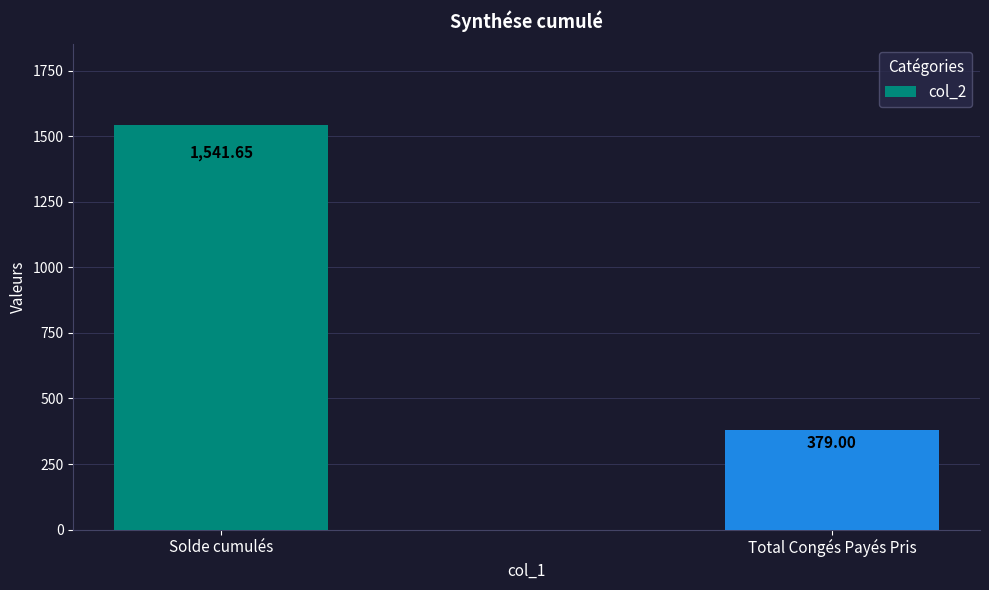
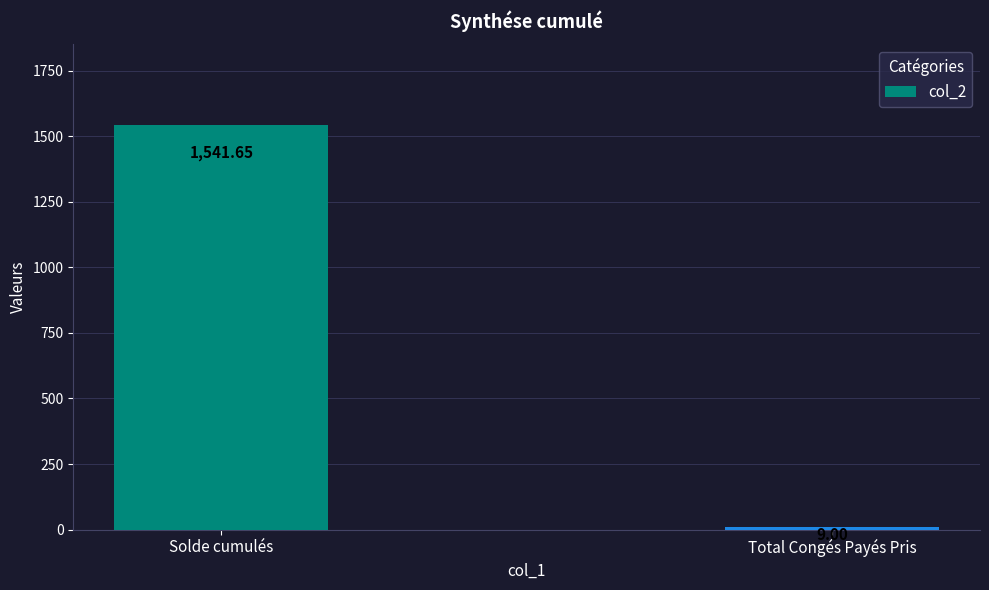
  {
-   "Total Congés Payés Pris": 380
+   "Total Congés Payés Pris": 10
  }
